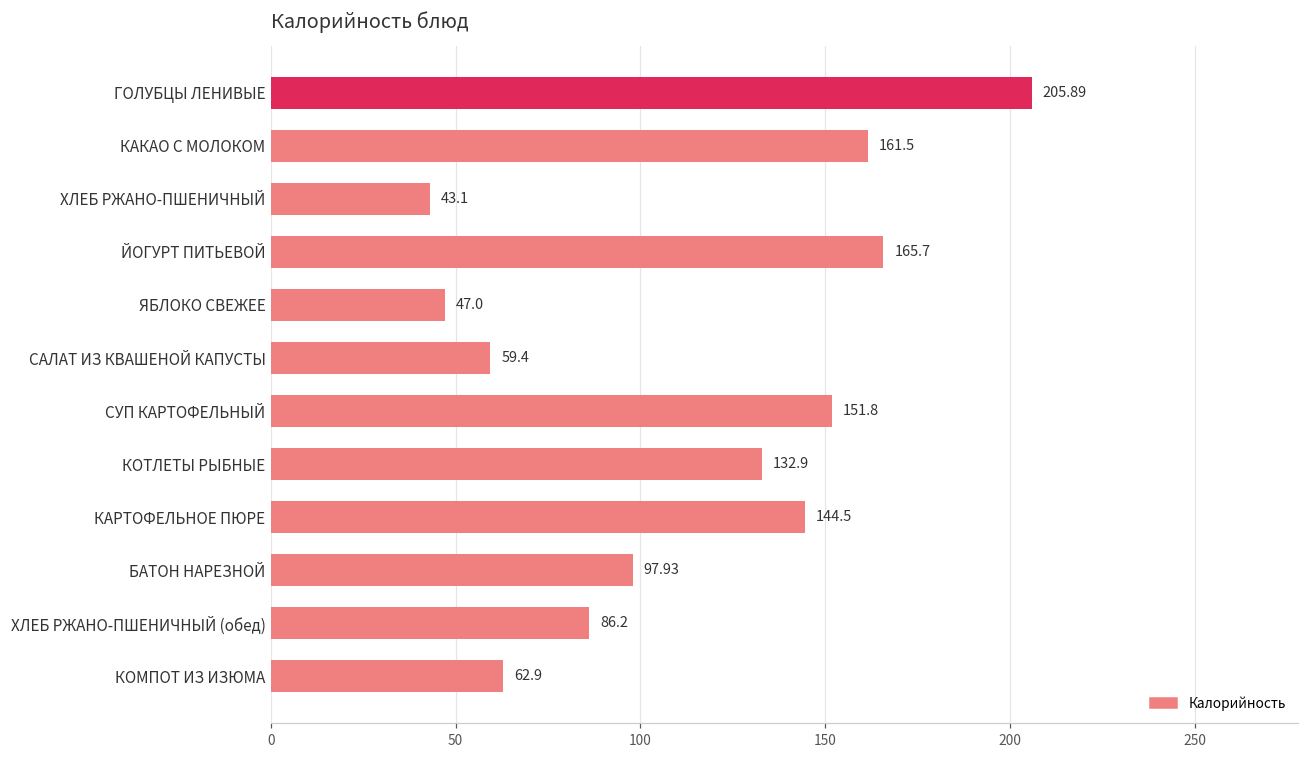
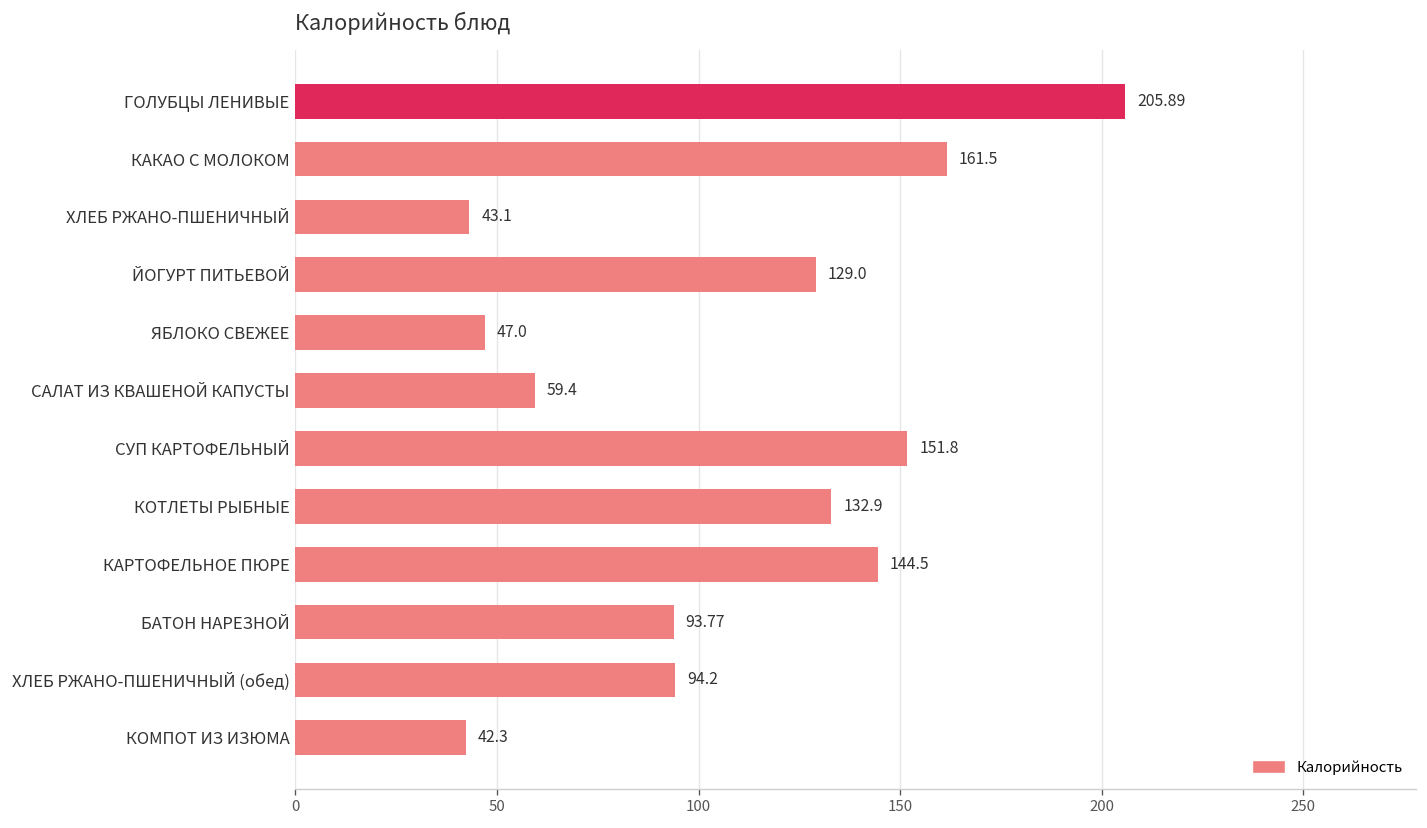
  {
    "ГОЛУБЦЫ ЛЕНИВЫЕ": 205.89,
    "КАКАО С МОЛОКОМ": 161.5,
    "ХЛЕБ РЖАНО-ПШЕНИЧНЫЙ": 43.1,
-   "ЙОГУРТ ПИТЬЕВОЙ": 165.7,
+   "ЙОГУРТ ПИТЬЕВОЙ": 129.0,
    "ЯБЛОКО СВЕЖЕЕ": 47.0,
    "САЛАТ ИЗ КВАШЕНОЙ КАПУСТЫ": 59.4,
    "СУП КАРТОФЕЛЬНЫЙ": 151.8,
    "КОТЛЕТЫ РЫБНЫЕ": 132.9,
    "КАРТОФЕЛЬНОЕ ПЮРЕ": 144.5,
-   "БАТОН НАРЕЗНОЙ": 97.93,
-   "ХЛЕБ РЖАНО-ПШЕНИЧНЫЙ (обед)": 86.2,
-   "КОМПОТ ИЗ ИЗЮМА": 62.9
+   "БАТОН НАРЕЗНОЙ": 93.77,
+   "ХЛЕБ РЖАНО-ПШЕНИЧНЫЙ (обед)": 94.2,
+   "КОМПОТ ИЗ ИЗЮМА": 42.3
  }
